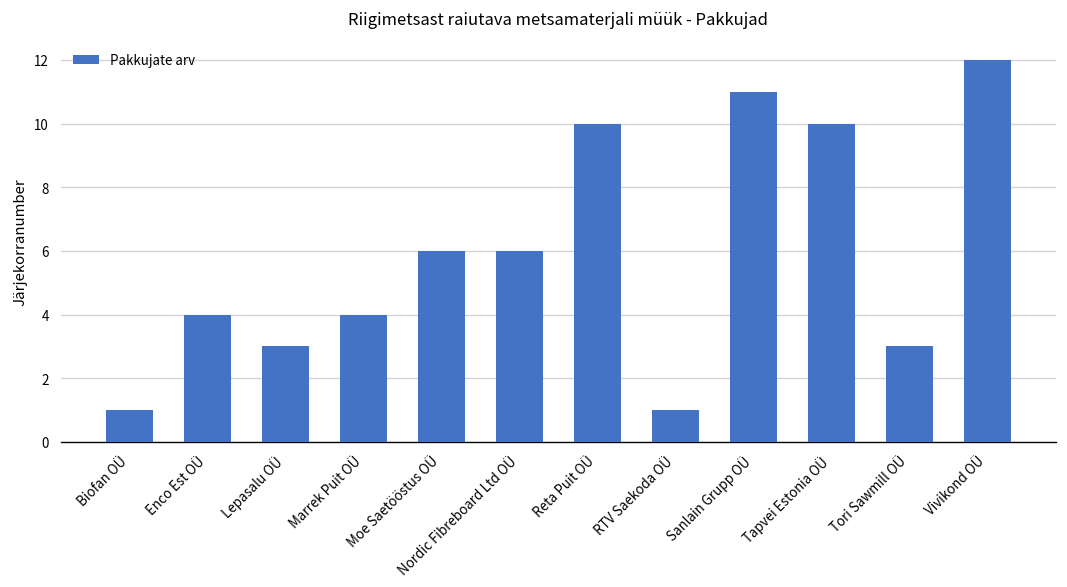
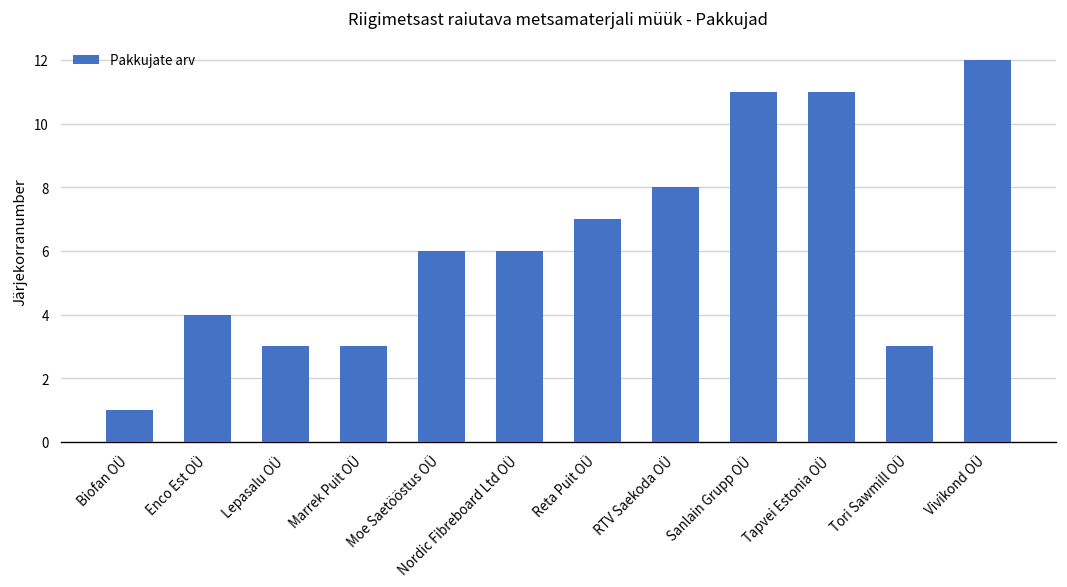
  {
    "Biofan OÜ": 1,
    "Enco Est OÜ": 4,
    "Lepasalu OÜ": 3,
-   "Marrek Puit OÜ": 4,
+   "Marrek Puit OÜ": 3,
    "Moe Saetööstus OÜ": 6,
    "Nordic Fibreboard Ltd OÜ": 6,
-   "Reta Puit OÜ": 10,
-   "RTV Saekoda OÜ": 1,
+   "Reta Puit OÜ": 7,
+   "RTV Saekoda OÜ": 8,
    "Sanlain Grupp OÜ": 11,
-   "Tapvei Estonia OÜ": 10,
+   "Tapvei Estonia OÜ": 11,
    "Tori Sawmill OÜ": 3,
    "Vivikond OÜ": 12
  }
